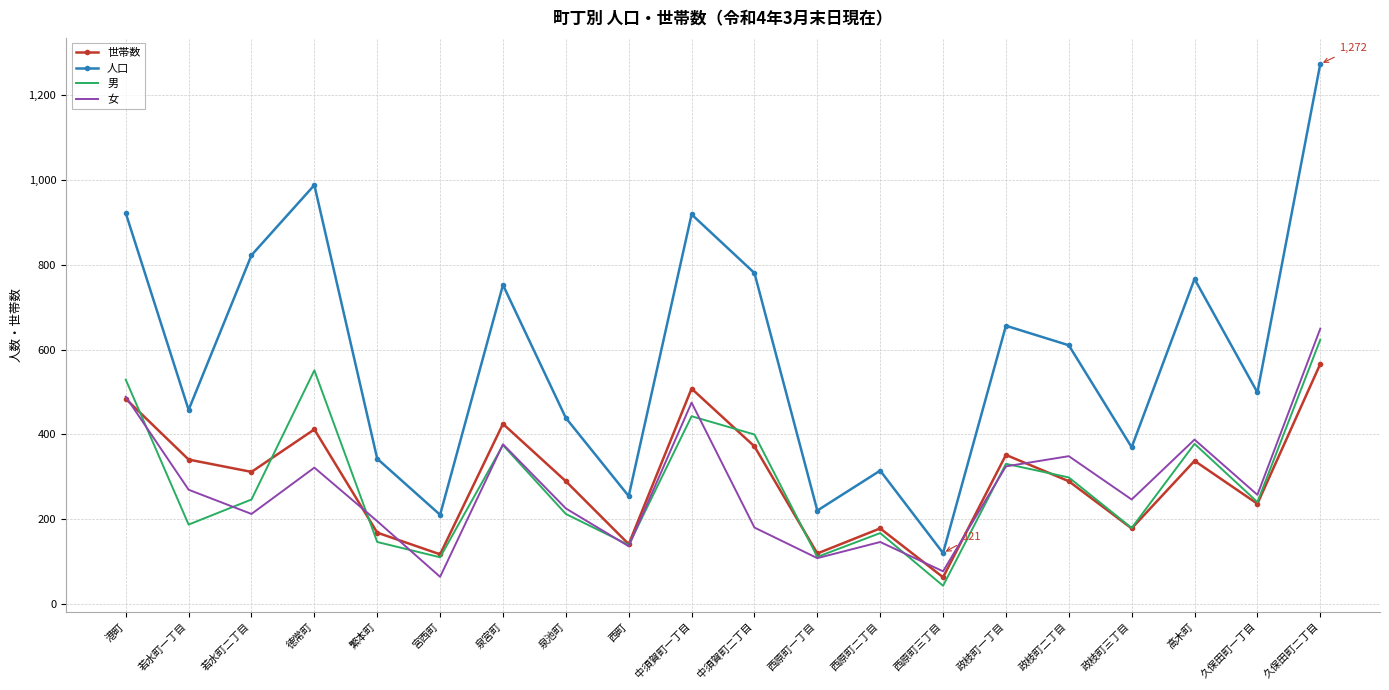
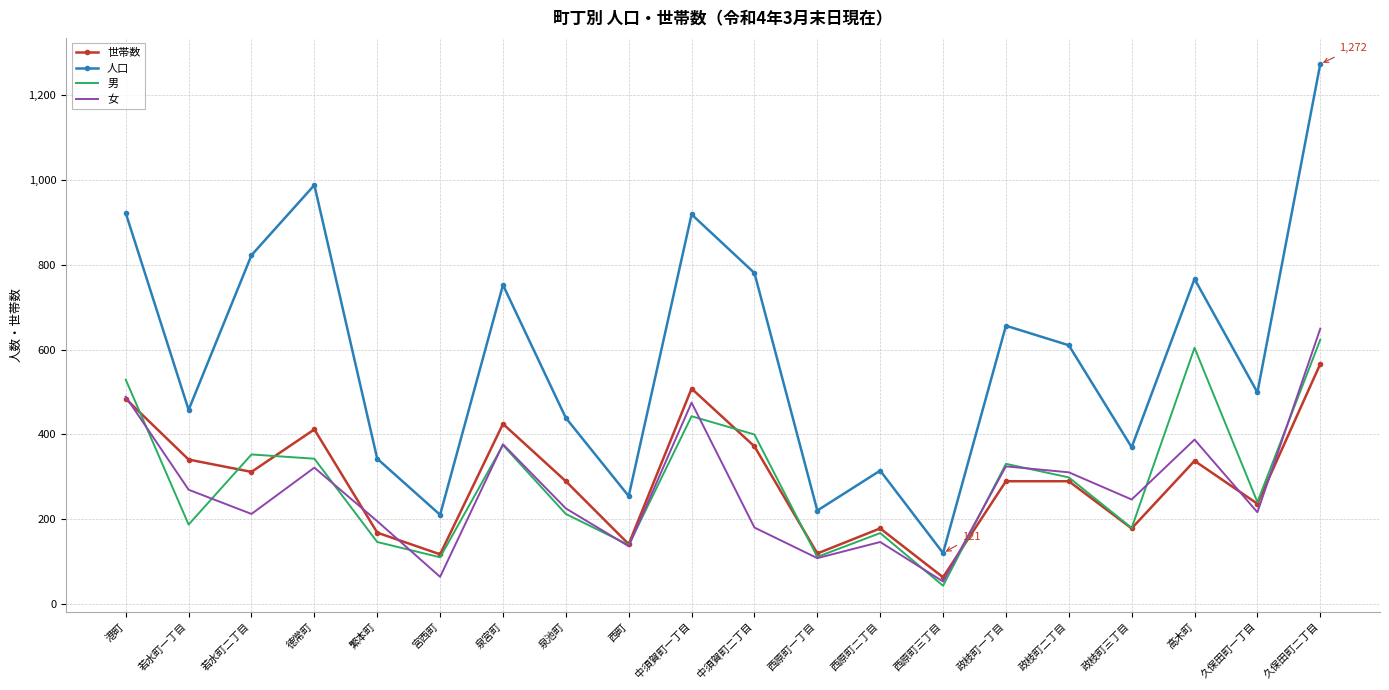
  {
    "世帯数": {
      "若水町一丁目": "340",
      "若水町二丁目": "310",
      "徳常町": "410",
      "繁本町": "170",
      "宮西町": "120",
      "泉宮町": "430",
      "泉池町": "290",
      "中須賀町一丁目": "510",
      "中須賀町二丁目": "370",
      "西原町一丁目": "120",
      "西原町二丁目": "180",
      "西原町三丁目": "60",
-     "政枝町一丁目": "350",
+     "政枝町一丁目": "290",
      "政枝町二丁目": "290",
      "高木町": "340",
      "久保田町二丁目": "570"
    },
    "人口": {
      "西原町三丁目": "121",
      "久保田町二丁目": "1,272"
    },
    "男": {
      "港町": "530",
      "若水町一丁目": "190",
-     "若水町二丁目": "250",
-     "徳常町": "550",
+     "若水町二丁目": "350",
+     "徳常町": "340",
      "繁本町": "150",
      "宮西町": "110",
      "泉池町": "210",
      "中須賀町一丁目": "440",
      "中須賀町二丁目": "400",
      "西原町二丁目": "170",
      "西原町三丁目": "40",
      "政枝町一丁目": "330",
      "政枝町二丁目": "300",
-     "高木町": "380",
+     "高木町": "600",
      "久保田町二丁目": "620"
    },
    "女": {
      "若水町一丁目": "270",
      "若水町二丁目": "210",
      "徳常町": "320",
      "繁本町": "200",
      "宮西町": "70",
      "泉池町": "230",
      "中須賀町一丁目": "480",
      "中須賀町二丁目": "180",
      "西原町二丁目": "150",
-     "西原町三丁目": "80",
+     "西原町三丁目": "50",
      "政枝町一丁目": "330",
-     "政枝町二丁目": "350",
+     "政枝町二丁目": "310",
      "政枝町三丁目": "250",
      "高木町": "390",
-     "久保田町一丁目": "260",
+     "久保田町一丁目": "220",
      "久保田町二丁目": "650"
    }
  }
